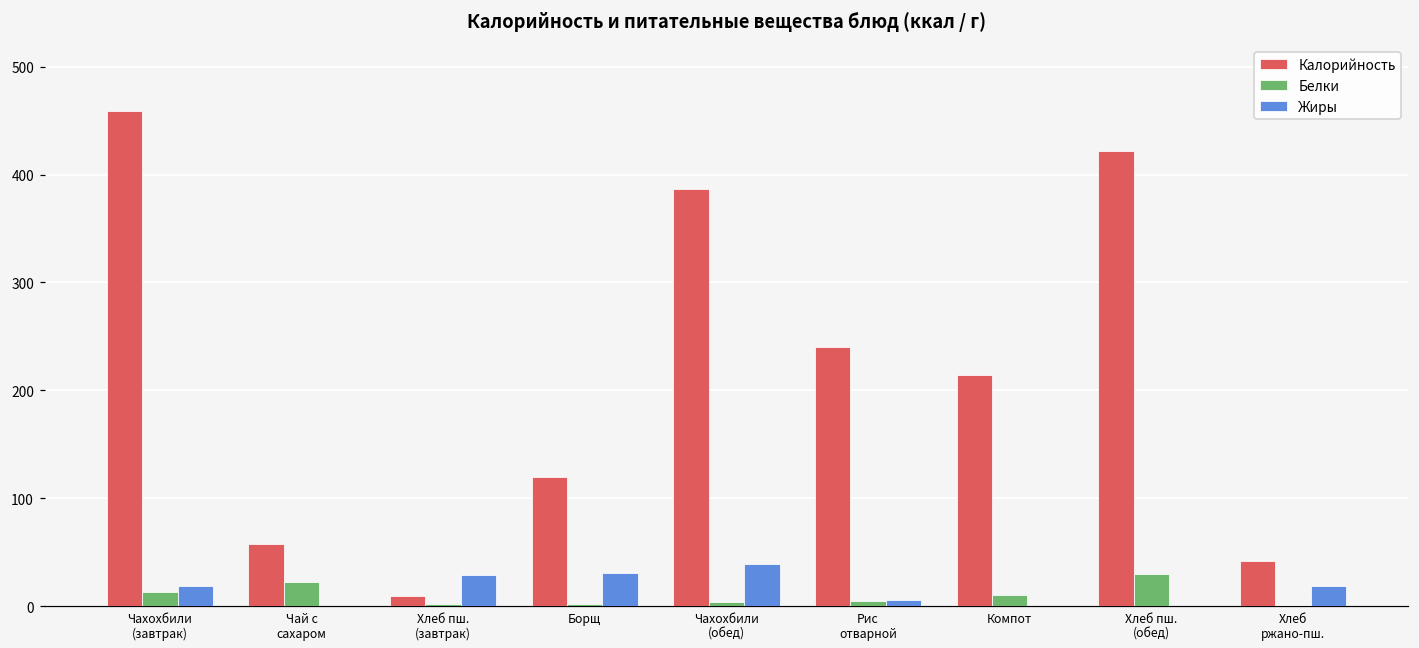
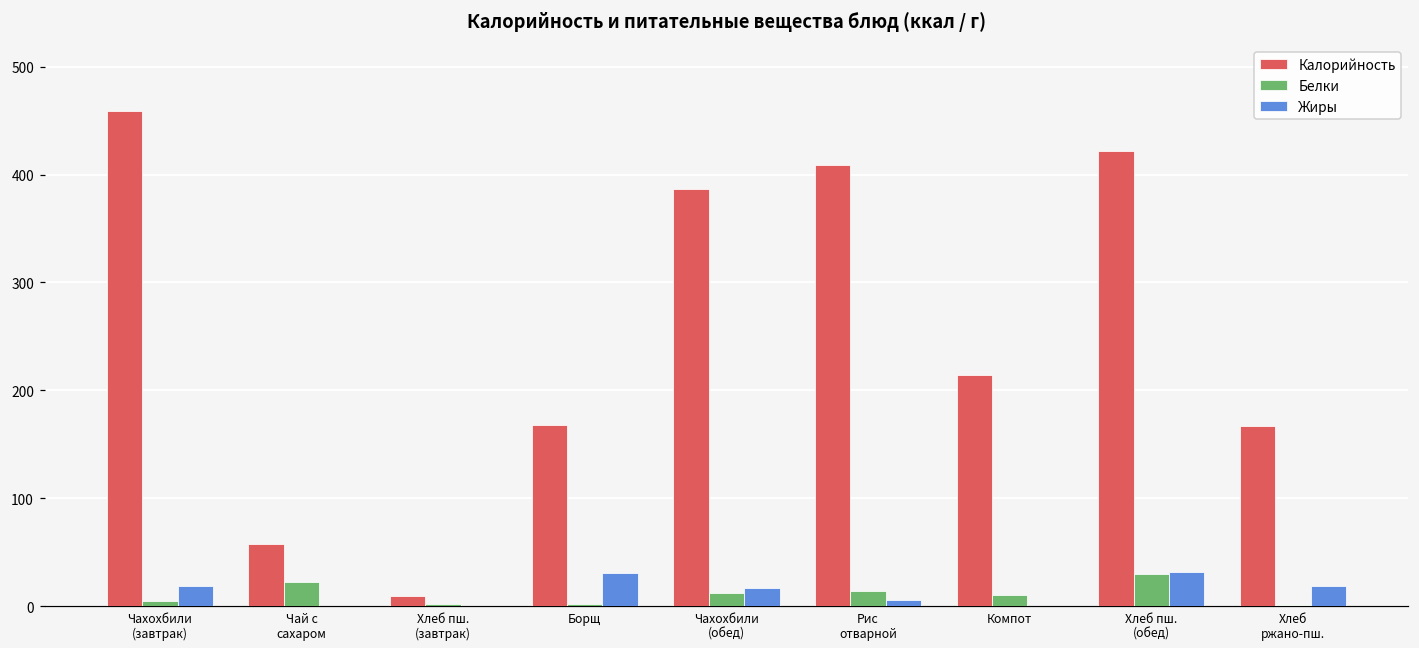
  {
    "Калорийность": {
      "Чахохбили (завтрак)": 460,
      "Чай с сахаром": 60,
      "Хлеб пш. (завтрак)": 10,
-     "Борщ": 120,
+     "Борщ": 170,
      "Чахохбили (обед)": 390,
-     "Рис отварной": 240,
+     "Рис отварной": 410,
      "Компот": 210,
      "Хлеб пш. (обед)": 420,
-     "Хлеб ржано-пш.": 40
+     "Хлеб ржано-пш.": 170
    },
    "Белки": {
-     "Чахохбили (завтрак)": 10,
+     "Чахохбили (завтрак)": 0,
      "Чай с сахаром": 20,
-     "Чахохбили (обед)": 0,
-     "Рис отварной": 0,
+     "Чахохбили (обед)": 10,
+     "Рис отварной": 10,
      "Компот": 10,
      "Хлеб пш. (обед)": 30
    },
    "Жиры": {
      "Чахохбили (завтрак)": 20,
      "Чай с сахаром": 0,
-     "Хлеб пш. (завтрак)": 30,
+     "Хлеб пш. (завтрак)": 0,
      "Борщ": 30,
-     "Чахохбили (обед)": 40,
+     "Чахохбили (обед)": 20,
      "Рис отварной": 10,
      "Компот": 0,
-     "Хлеб пш. (обед)": 0,
+     "Хлеб пш. (обед)": 30,
      "Хлеб ржано-пш.": 20
    }
  }
